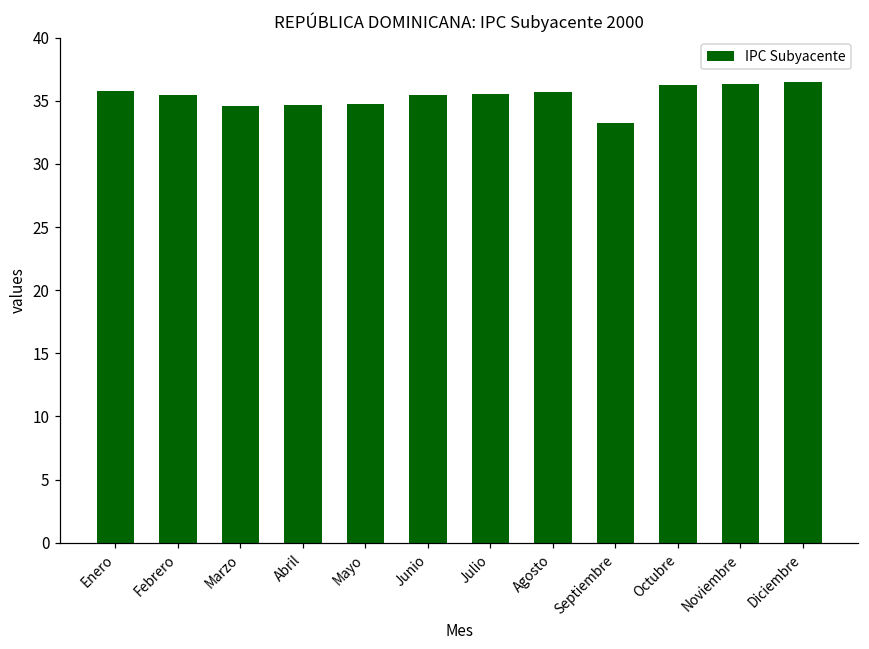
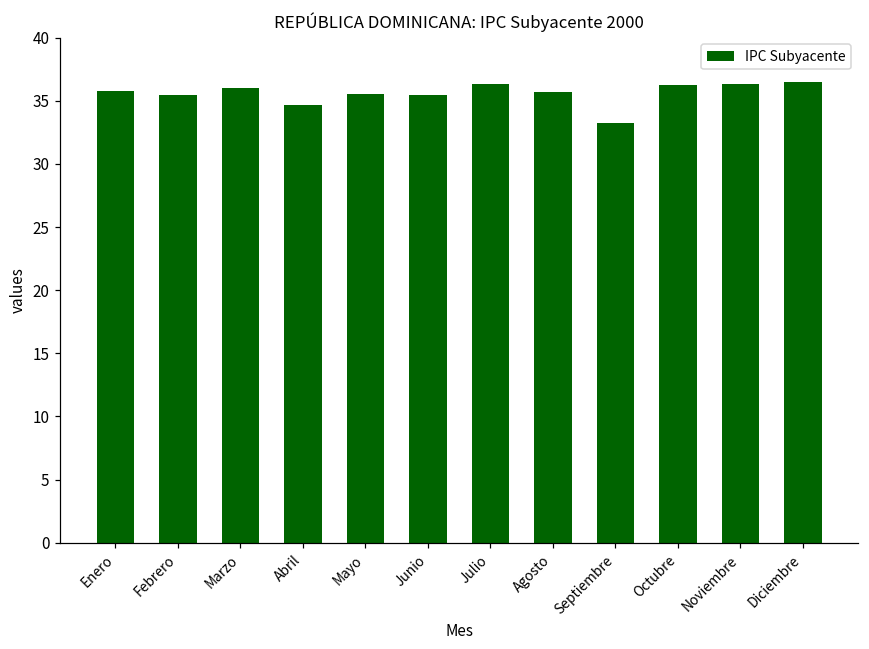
  {
    "Enero": 35.8,
    "Febrero": 35.4,
-   "Marzo": 34.6,
+   "Marzo": 36.0,
    "Abril": 34.7,
-   "Mayo": 34.8,
+   "Mayo": 35.5,
    "Junio": 35.4,
-   "Julio": 35.5,
+   "Julio": 36.3,
    "Agosto": 35.7,
    "Septiembre": 33.3,
    "Octubre": 36.2,
    "Noviembre": 36.3,
    "Diciembre": 36.5
  }
